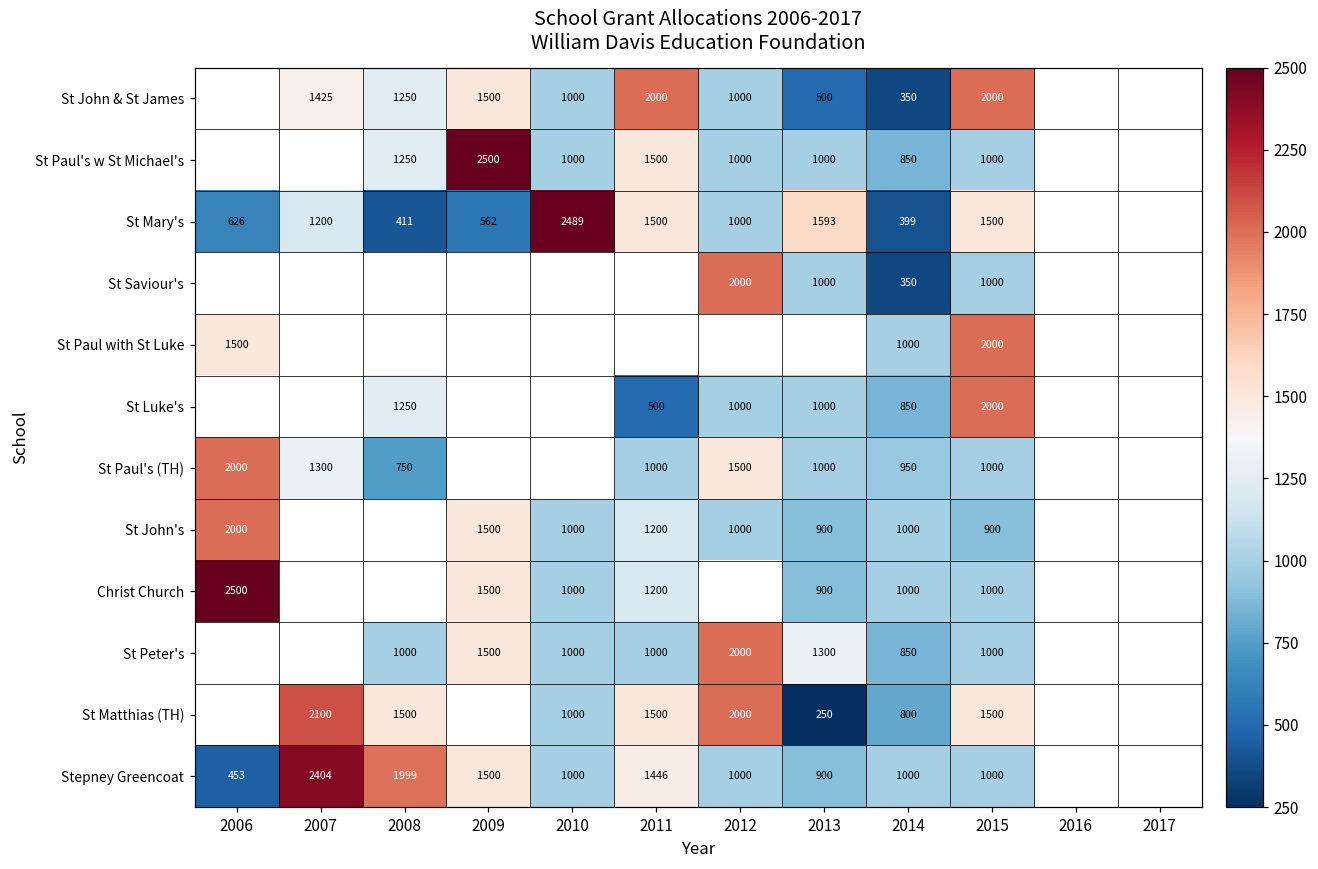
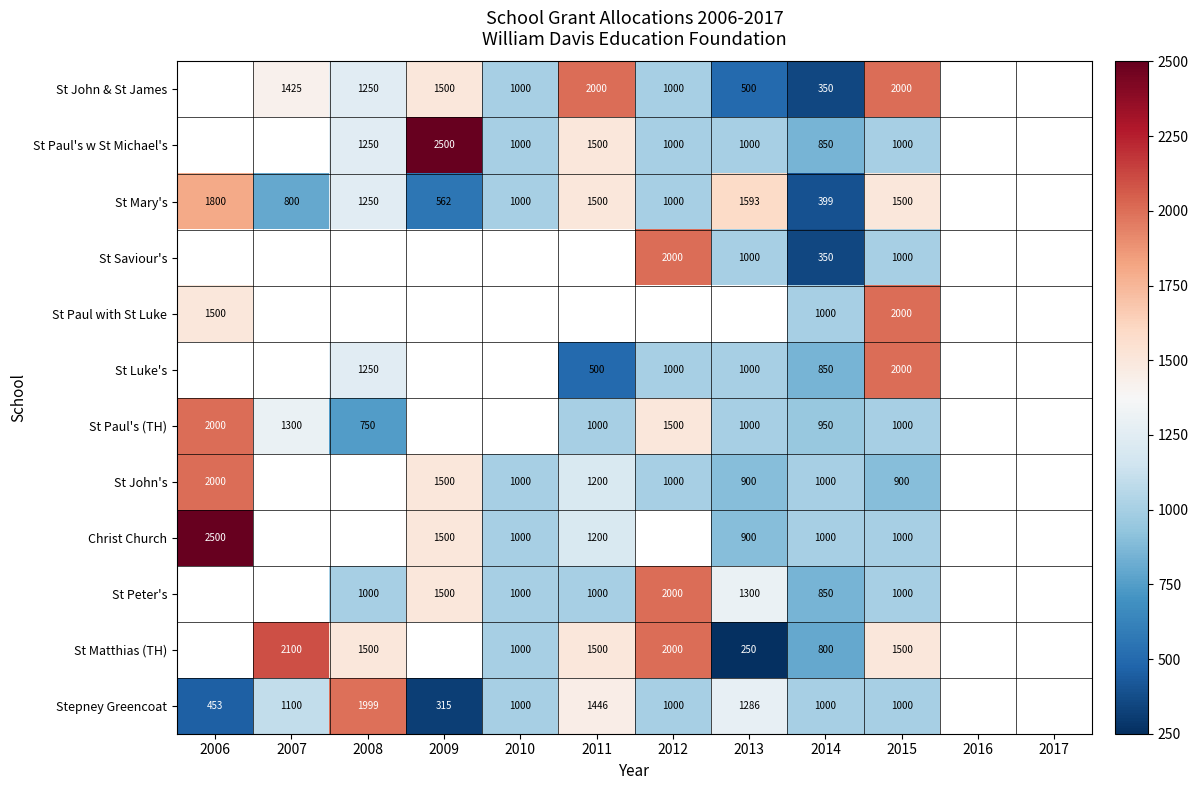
  {
    "St John & St James": {
      "2007": 1425,
      "2008": 1250,
      "2009": 1500,
      "2010": 1000,
      "2011": 2000,
      "2012": 1000,
      "2013": 500,
      "2014": 350,
      "2015": 2000
    },
    "St Paul's w St Michael's": {
      "2008": 1250,
      "2009": 2500,
      "2010": 1000,
      "2011": 1500,
      "2012": 1000,
      "2013": 1000,
      "2014": 850,
      "2015": 1000
    },
    "St Mary's": {
-     "2006": 626,
-     "2007": 1200,
-     "2008": 411,
+     "2006": 1800,
+     "2007": 800,
+     "2008": 1250,
      "2009": 562,
-     "2010": 2489,
+     "2010": 1000,
      "2011": 1500,
      "2012": 1000,
      "2013": 1593,
      "2014": 399,
      "2015": 1500
    },
    "St Saviour's": {
      "2012": 2000,
      "2013": 1000,
      "2014": 350,
      "2015": 1000
    },
    "St Paul with St Luke": {
      "2006": 1500,
      "2014": 1000,
      "2015": 2000
    },
    "St Luke's": {
      "2008": 1250,
      "2011": 500,
      "2012": 1000,
      "2013": 1000,
      "2014": 850,
      "2015": 2000
    },
    "St Paul's (TH)": {
      "2006": 2000,
      "2007": 1300,
      "2008": 750,
      "2011": 1000,
      "2012": 1500,
      "2013": 1000,
      "2014": 950,
      "2015": 1000
    },
    "St John's": {
      "2006": 2000,
      "2009": 1500,
      "2010": 1000,
      "2011": 1200,
      "2012": 1000,
      "2013": 900,
      "2014": 1000,
      "2015": 900
    },
    "Christ Church": {
      "2006": 2500,
      "2009": 1500,
      "2010": 1000,
      "2011": 1200,
      "2013": 900,
      "2014": 1000,
      "2015": 1000
    },
    "St Peter's": {
      "2008": 1000,
      "2009": 1500,
      "2010": 1000,
      "2011": 1000,
      "2012": 2000,
      "2013": 1300,
      "2014": 850,
      "2015": 1000
    },
    "St Matthias (TH)": {
      "2007": 2100,
      "2008": 1500,
      "2010": 1000,
      "2011": 1500,
      "2012": 2000,
      "2013": 250,
      "2014": 800,
      "2015": 1500
    },
    "Stepney Greencoat": {
      "2006": 453,
-     "2007": 2404,
+     "2007": 1100,
      "2008": 1999,
-     "2009": 1500,
+     "2009": 315,
      "2010": 1000,
      "2011": 1446,
      "2012": 1000,
-     "2013": 900,
+     "2013": 1286,
      "2014": 1000,
      "2015": 1000
    }
  }
